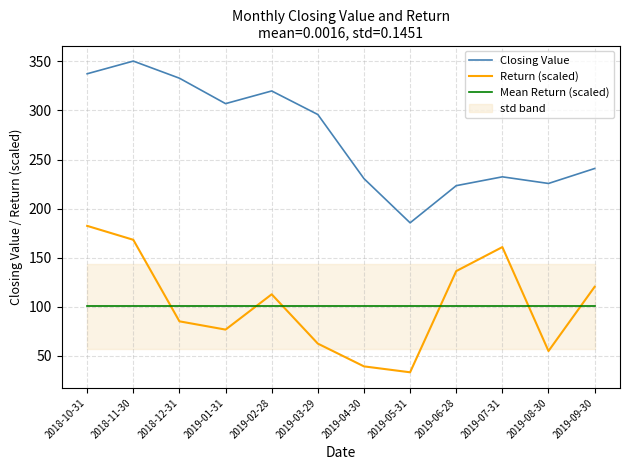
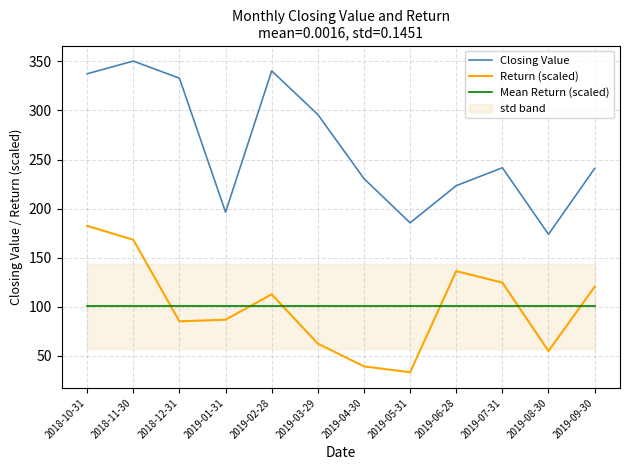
  {
    "Closing Value": {
      "2018-10-31": 340,
      "2018-11-30": 350,
      "2018-12-31": 330,
-     "2019-01-31": 310,
-     "2019-02-28": 320,
+     "2019-01-31": 200,
+     "2019-02-28": 340,
      "2019-03-29": 300,
      "2019-04-30": 230,
      "2019-05-31": 190,
      "2019-06-28": 220,
-     "2019-07-31": 230,
-     "2019-08-30": 230,
+     "2019-07-31": 240,
+     "2019-08-30": 170,
      "2019-09-30": 240
    },
    "std band": {
      "2018-10-31": 140,
      "2018-11-30": 140,
      "2018-12-31": 140,
      "2019-01-31": 140,
      "2019-02-28": 140,
      "2019-03-29": 140,
      "2019-04-30": 140,
      "2019-05-31": 140,
      "2019-06-28": 140,
      "2019-07-31": 140,
      "2019-08-30": 140,
      "2019-09-30": 140
    },
    "Return (scaled)": {
      "2018-10-31": 180,
      "2018-11-30": 170,
      "2018-12-31": 90,
-     "2019-01-31": 80,
+     "2019-01-31": 90,
      "2019-02-28": 110,
      "2019-03-29": 60,
      "2019-04-30": 40,
      "2019-05-31": 30,
      "2019-06-28": 140,
-     "2019-07-31": 160,
+     "2019-07-31": 120,
      "2019-08-30": 50,
      "2019-09-30": 120
    },
    "Mean Return (scaled)": {
      "2018-10-31": 100,
      "2018-11-30": 100,
      "2018-12-31": 100,
      "2019-01-31": 100,
      "2019-02-28": 100,
      "2019-03-29": 100,
      "2019-04-30": 100,
      "2019-05-31": 100,
      "2019-06-28": 100,
      "2019-07-31": 100,
      "2019-08-30": 100,
      "2019-09-30": 100
    }
  }
